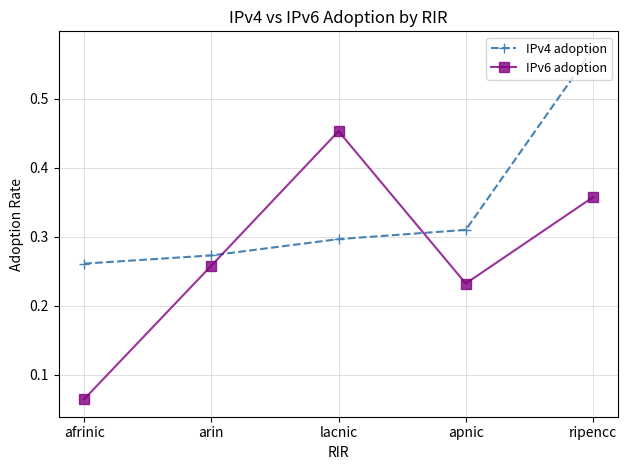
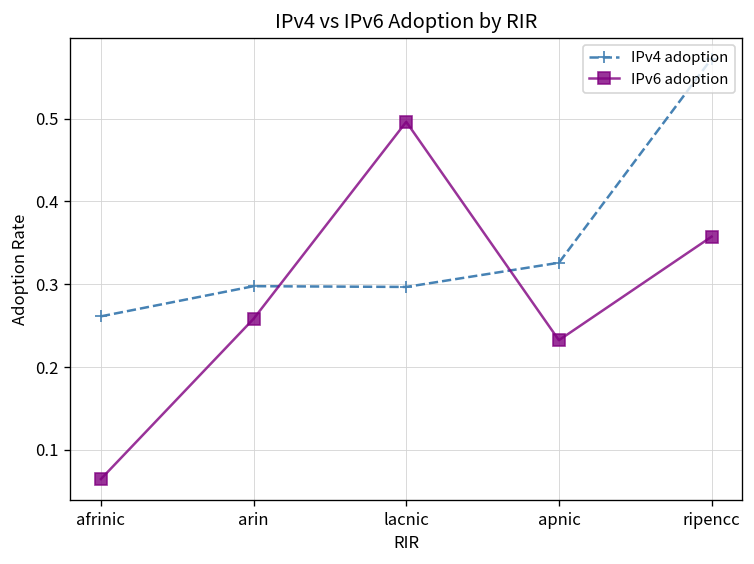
  {
    "IPv4 adoption": {
      "afrinic": 0.26,
-     "arin": 0.27,
+     "arin": 0.30,
      "lacnic": 0.30,
-     "apnic": 0.31
+     "apnic": 0.33
    },
    "IPv6 adoption": {
      "afrinic": 0.06,
      "arin": 0.26,
-     "lacnic": 0.45,
+     "lacnic": 0.50,
      "apnic": 0.23,
      "ripencc": 0.36
    }
  }
